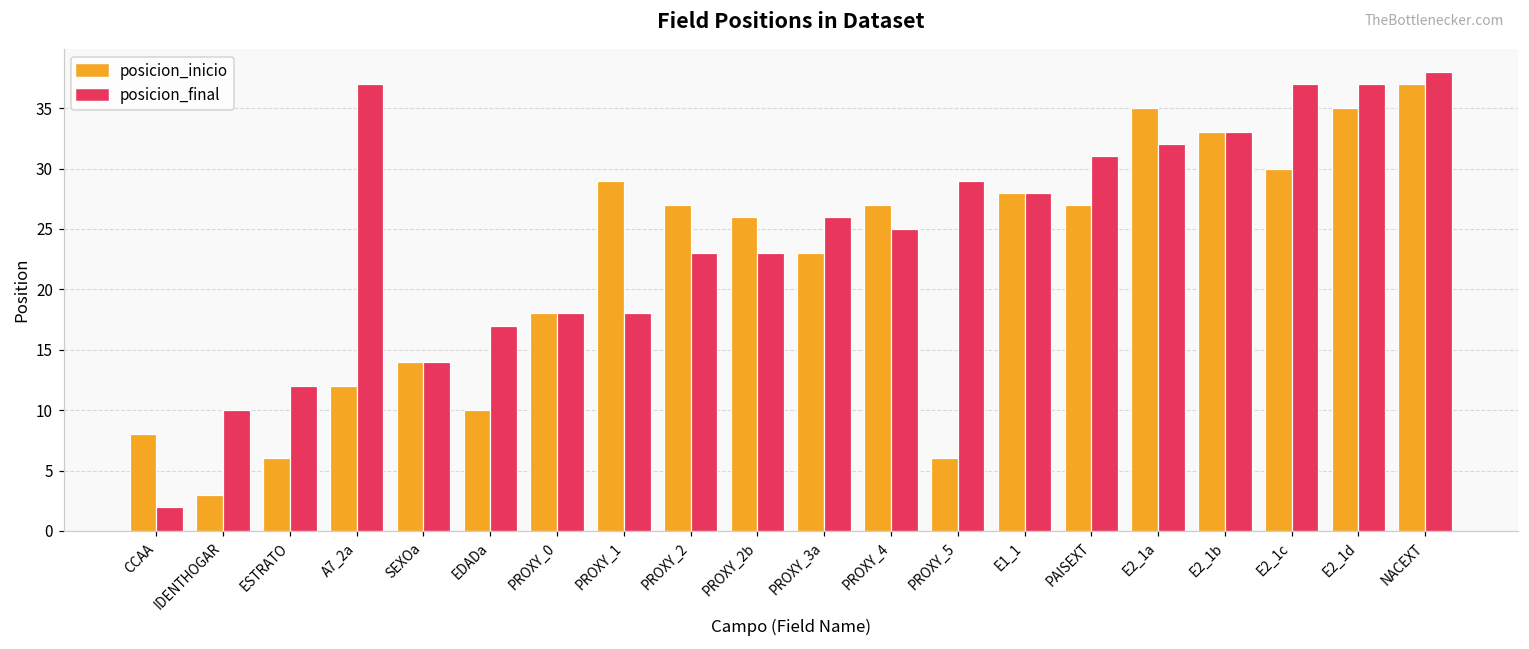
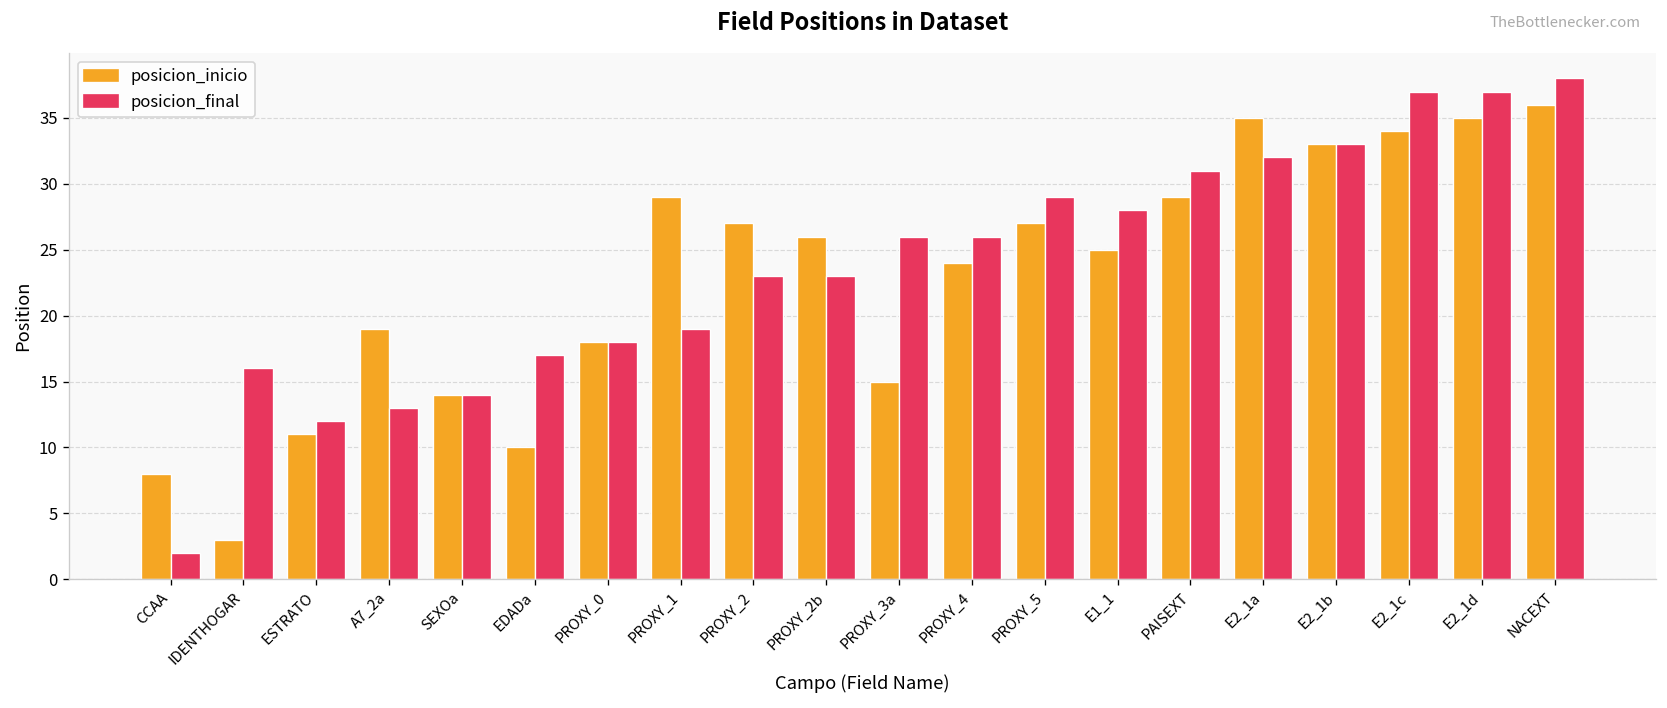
  {
    "posicion_inicio": {
      "CCAA": 8,
      "IDENTHOGAR": 3,
-     "ESTRATO": 6,
-     "A7_2a": 12,
+     "ESTRATO": 11,
+     "A7_2a": 19,
      "SEXOa": 14,
      "EDADa": 10,
      "PROXY_0": 18,
      "PROXY_1": 29,
      "PROXY_2": 27,
      "PROXY_2b": 26,
-     "PROXY_3a": 23,
-     "PROXY_4": 27,
-     "PROXY_5": 6,
-     "E1_1": 28,
-     "PAISEXT": 27,
+     "PROXY_3a": 15,
+     "PROXY_4": 24,
+     "PROXY_5": 27,
+     "E1_1": 25,
+     "PAISEXT": 29,
      "E2_1a": 35,
      "E2_1b": 33,
-     "E2_1c": 30,
+     "E2_1c": 34,
      "E2_1d": 35,
-     "NACEXT": 37
+     "NACEXT": 36
    },
    "posicion_final": {
      "CCAA": 2,
-     "IDENTHOGAR": 10,
+     "IDENTHOGAR": 16,
      "ESTRATO": 12,
-     "A7_2a": 37,
+     "A7_2a": 13,
      "SEXOa": 14,
      "EDADa": 17,
      "PROXY_0": 18,
-     "PROXY_1": 18,
+     "PROXY_1": 19,
      "PROXY_2": 23,
      "PROXY_2b": 23,
      "PROXY_3a": 26,
-     "PROXY_4": 25,
+     "PROXY_4": 26,
      "PROXY_5": 29,
      "E1_1": 28,
      "PAISEXT": 31,
      "E2_1a": 32,
      "E2_1b": 33,
      "E2_1c": 37,
      "E2_1d": 37,
      "NACEXT": 38
    }
  }
